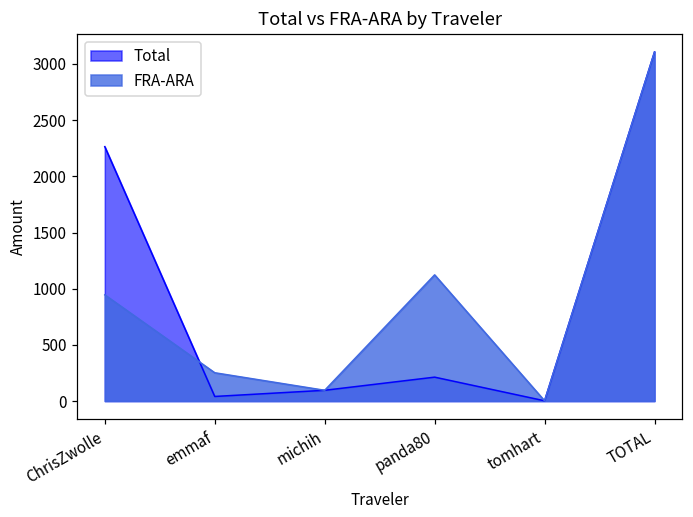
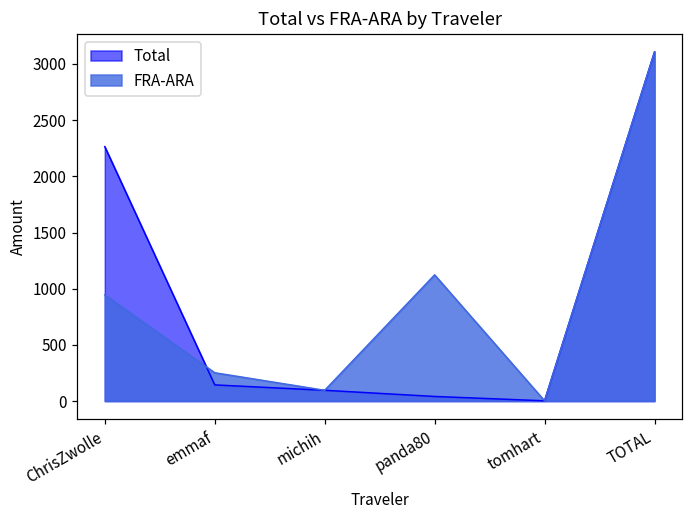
  {
    "Total": {
      "ChrisZwolle": 2260,
-     "emmaf": 40,
-     "panda80": 210
+     "emmaf": 140,
+     "panda80": 40
    },
    "FRA-ARA": {
      "ChrisZwolle": 950,
      "emmaf": 250,
      "panda80": 1120
    }
  }
